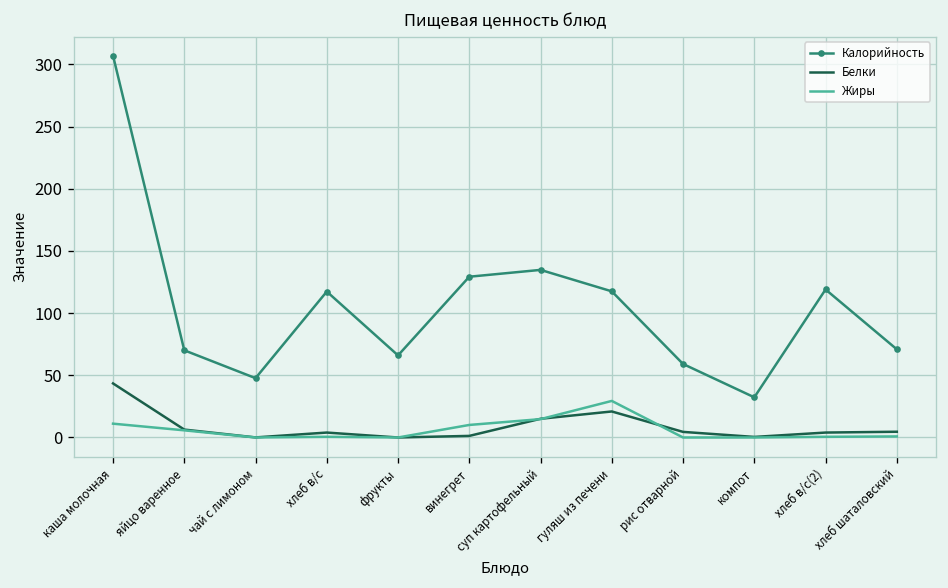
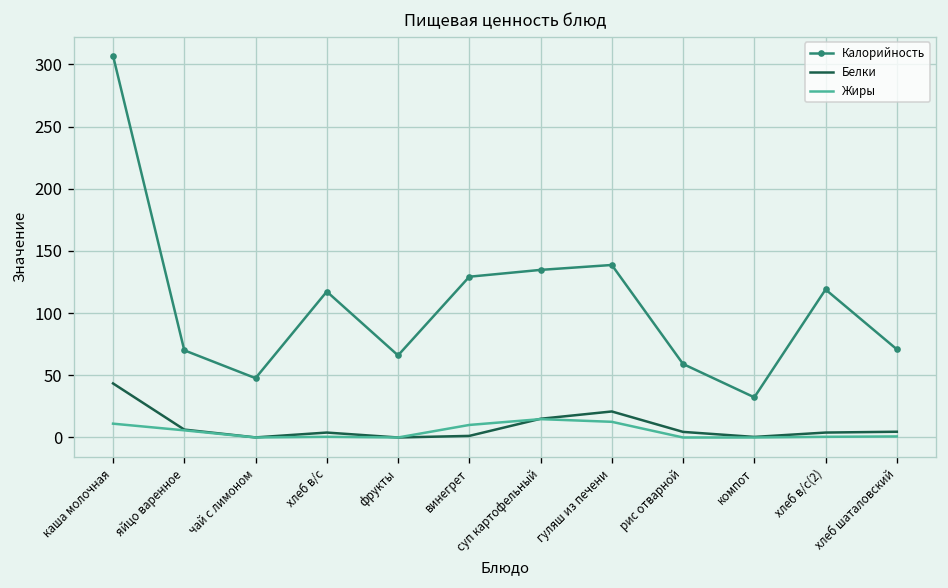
  {
    "Калорийность": {
      "каша молочная": 307,
      "яйцо варенное": 70,
      "чай с лимоном": 48,
      "хлеб в/с": 117,
      "фрукты": 66,
      "винегрет": 129,
      "суп картофельный": 135,
-     "гуляш из печени": 118,
+     "гуляш из печени": 139,
      "рис отварной": 59,
      "компот": 32,
      "хлеб в/с(2)": 119,
      "хлеб шаталовский": 71
    },
    "Белки": {
      "каша молочная": 43,
      "хлеб в/с": 4,
      "винегрет": 1,
      "гуляш из печени": 21,
      "рис отварной": 5,
      "хлеб в/с(2)": 4,
      "хлеб шаталовский": 5
    },
    "Жиры": {
      "каша молочная": 11,
      "хлеб в/с": 1,
      "винегрет": 10,
-     "гуляш из печени": 29,
+     "гуляш из печени": 13,
      "рис отварной": 0,
      "хлеб в/с(2)": 1,
      "хлеб шаталовский": 1
    }
  }
